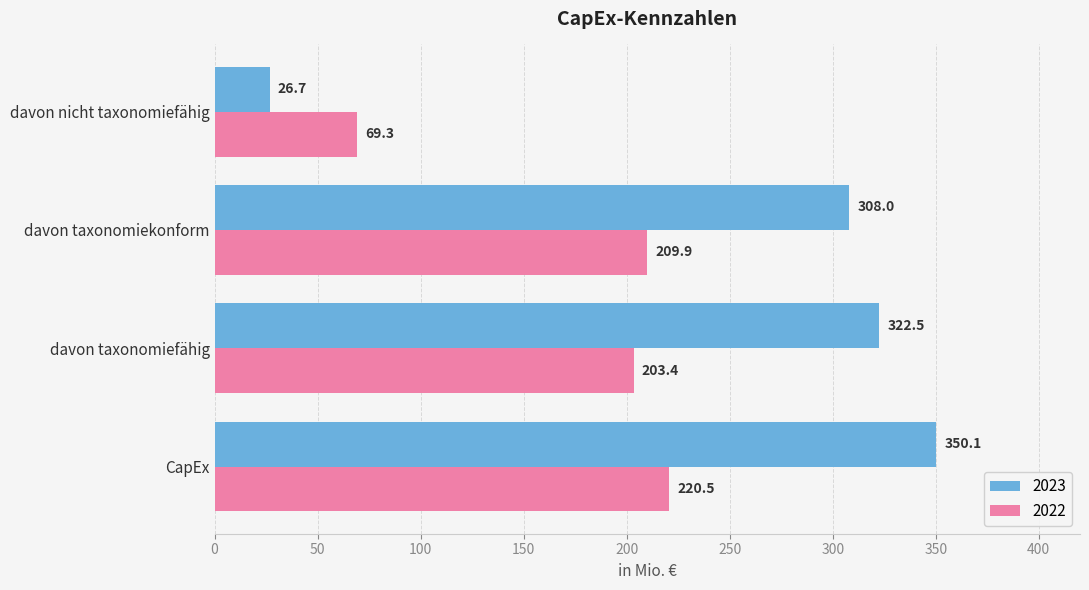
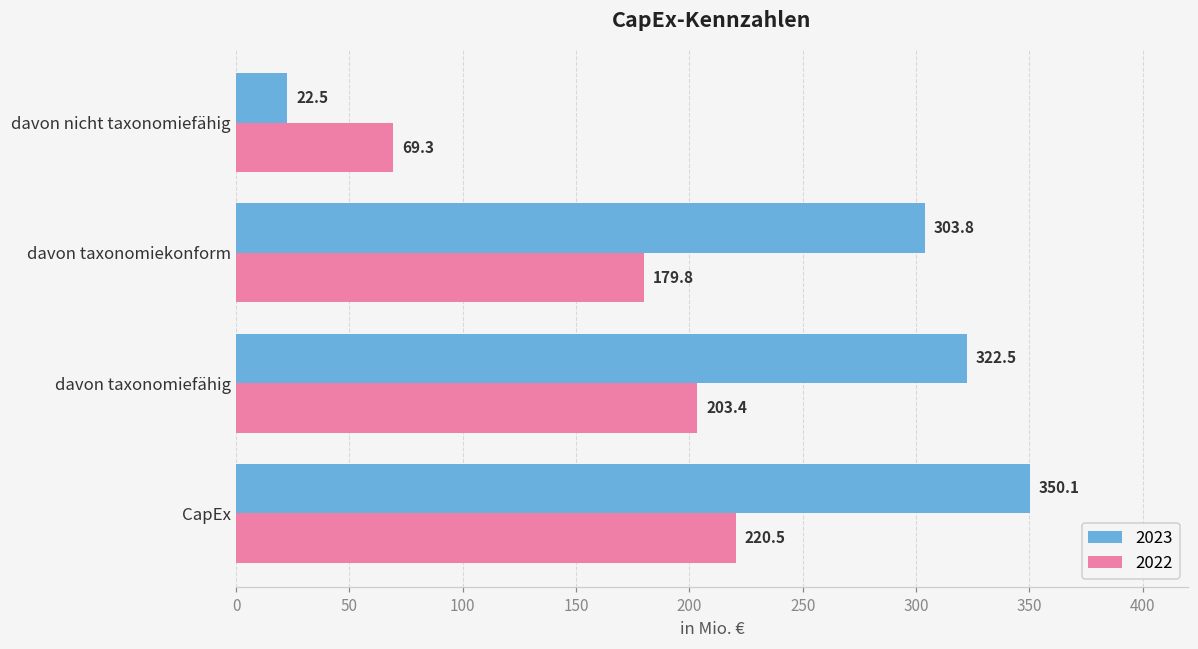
  {
    "2023": {
-     "davon nicht taxonomiefähig": 26.7,
-     "davon taxonomiekonform": 308.0,
+     "davon nicht taxonomiefähig": 22.5,
+     "davon taxonomiekonform": 303.8,
      "davon taxonomiefähig": 322.5,
      "CapEx": 350.1
    },
    "2022": {
      "davon nicht taxonomiefähig": 69.3,
-     "davon taxonomiekonform": 209.9,
+     "davon taxonomiekonform": 179.8,
      "davon taxonomiefähig": 203.4,
      "CapEx": 220.5
    }
  }
